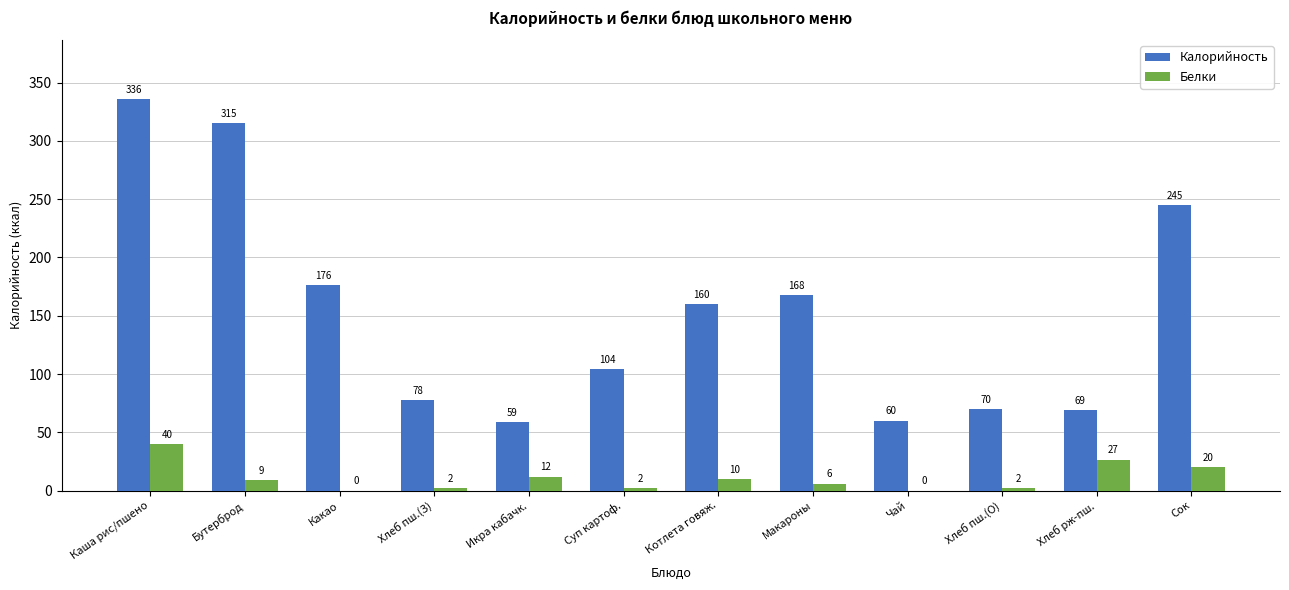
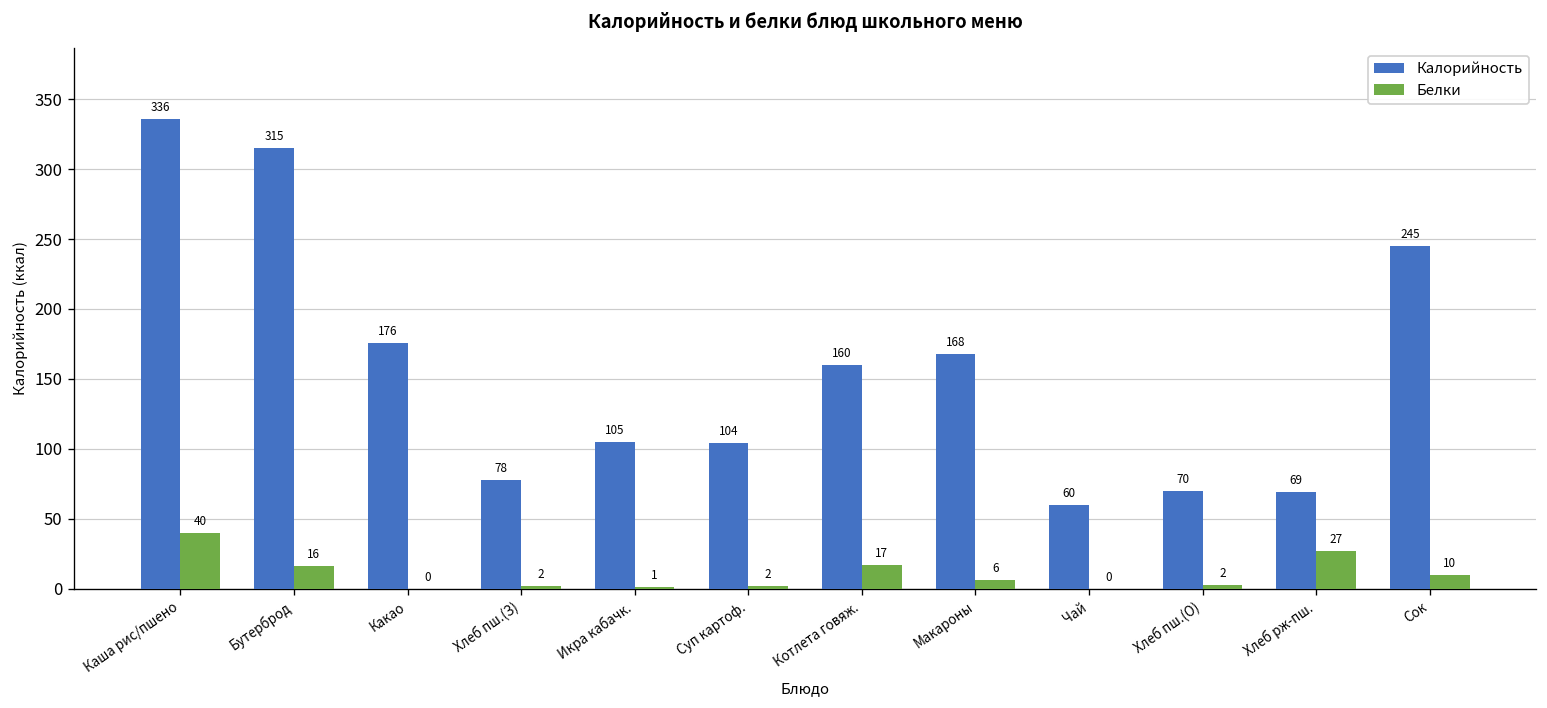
  {
    "Калорийность": {
      "Каша рис/пшено": 336,
      "Бутерброд": 315,
      "Какао": 176,
      "Хлеб пш.(З)": 78,
-     "Икра кабачк.": 59,
+     "Икра кабачк.": 105,
      "Суп картоф.": 104,
      "Котлета говяж.": 160,
      "Макароны": 168,
      "Чай": 60,
      "Хлеб пш.(О)": 70,
      "Хлеб рж-пш.": 69,
      "Сок": 245
    },
    "Белки": {
      "Каша рис/пшено": 40,
-     "Бутерброд": 9,
+     "Бутерброд": 16,
      "Какао": 0,
      "Хлеб пш.(З)": 2,
-     "Икра кабачк.": 12,
+     "Икра кабачк.": 1,
      "Суп картоф.": 2,
-     "Котлета говяж.": 10,
+     "Котлета говяж.": 17,
      "Макароны": 6,
      "Чай": 0,
      "Хлеб пш.(О)": 2,
      "Хлеб рж-пш.": 27,
-     "Сок": 20
+     "Сок": 10
    }
  }
